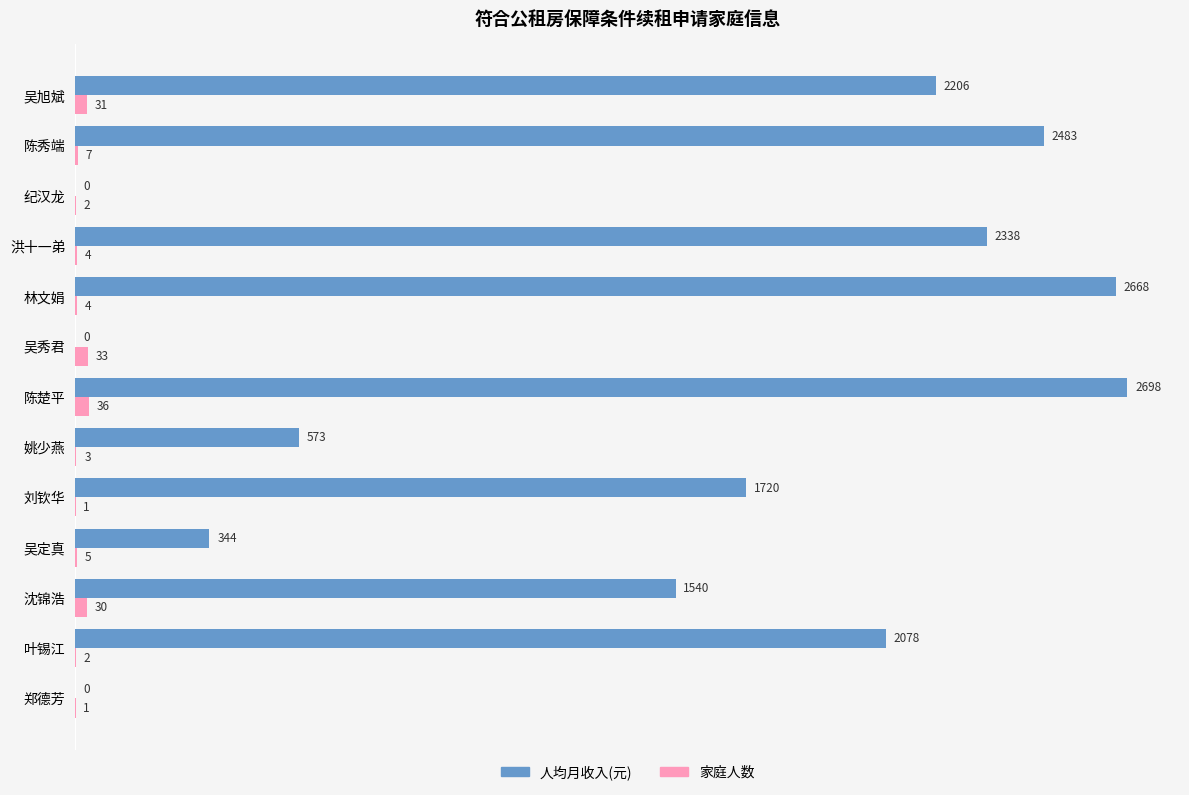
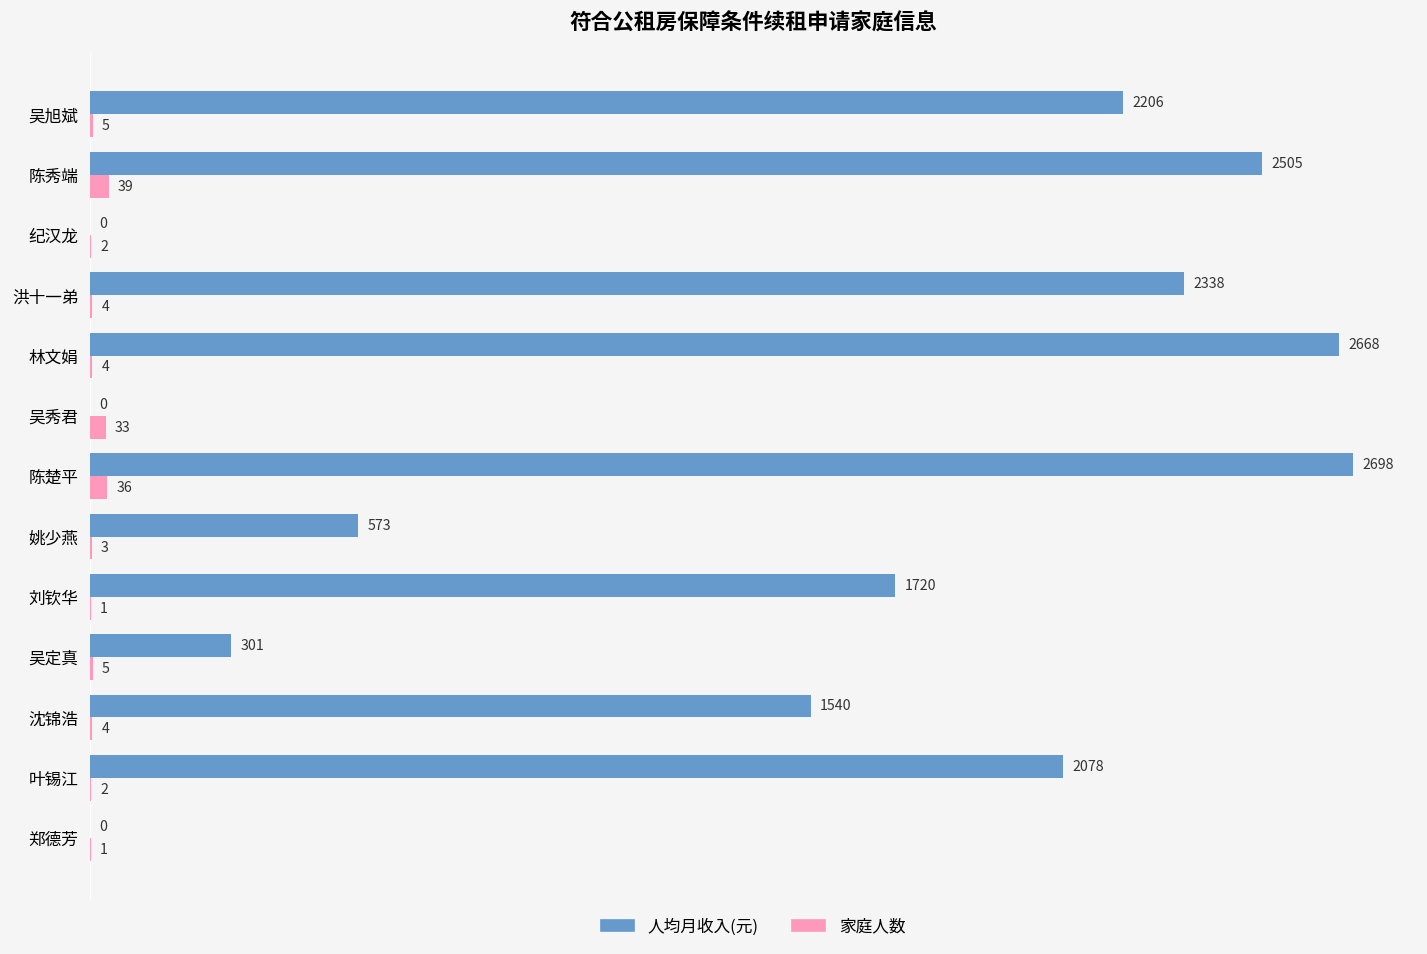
  {
    "人均月收入(元)": {
      "吴旭斌": 2206,
-     "陈秀端": 2483,
+     "陈秀端": 2505,
      "纪汉龙": 0,
      "洪十一弟": 2338,
      "林文娟": 2668,
      "吴秀君": 0,
      "陈楚平": 2698,
      "姚少燕": 573,
      "刘钦华": 1720,
-     "吴定真": 344,
+     "吴定真": 301,
      "沈锦浩": 1540,
      "叶锡江": 2078,
      "郑德芳": 0
    },
    "家庭人数": {
-     "吴旭斌": 31,
-     "陈秀端": 7,
+     "吴旭斌": 5,
+     "陈秀端": 39,
      "纪汉龙": 2,
      "洪十一弟": 4,
      "林文娟": 4,
      "吴秀君": 33,
      "陈楚平": 36,
      "姚少燕": 3,
      "刘钦华": 1,
      "吴定真": 5,
-     "沈锦浩": 30,
+     "沈锦浩": 4,
      "叶锡江": 2,
      "郑德芳": 1
    }
  }
